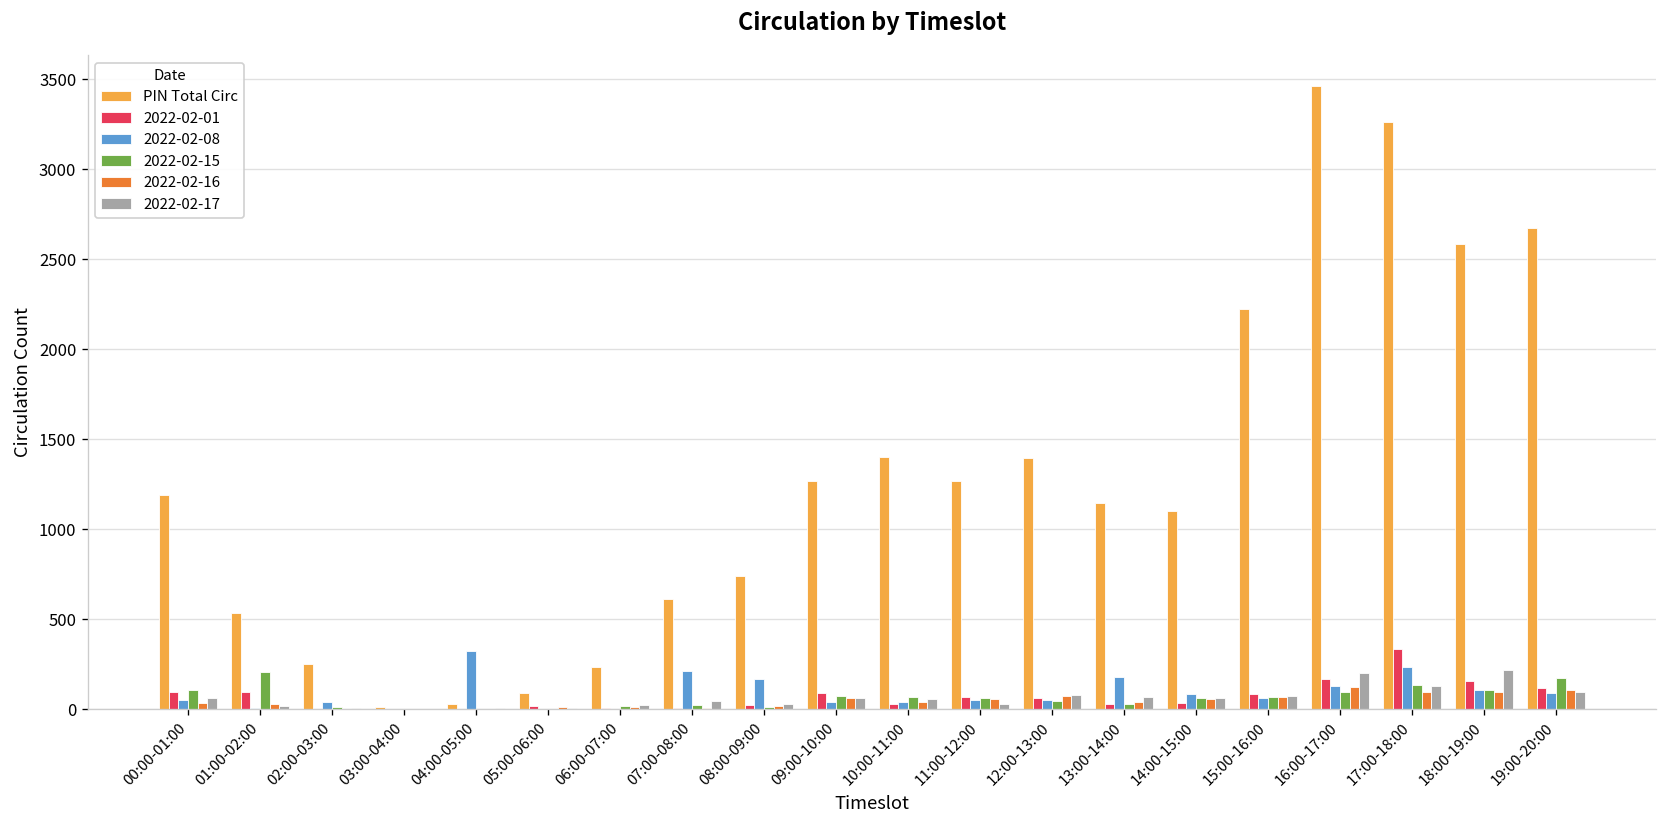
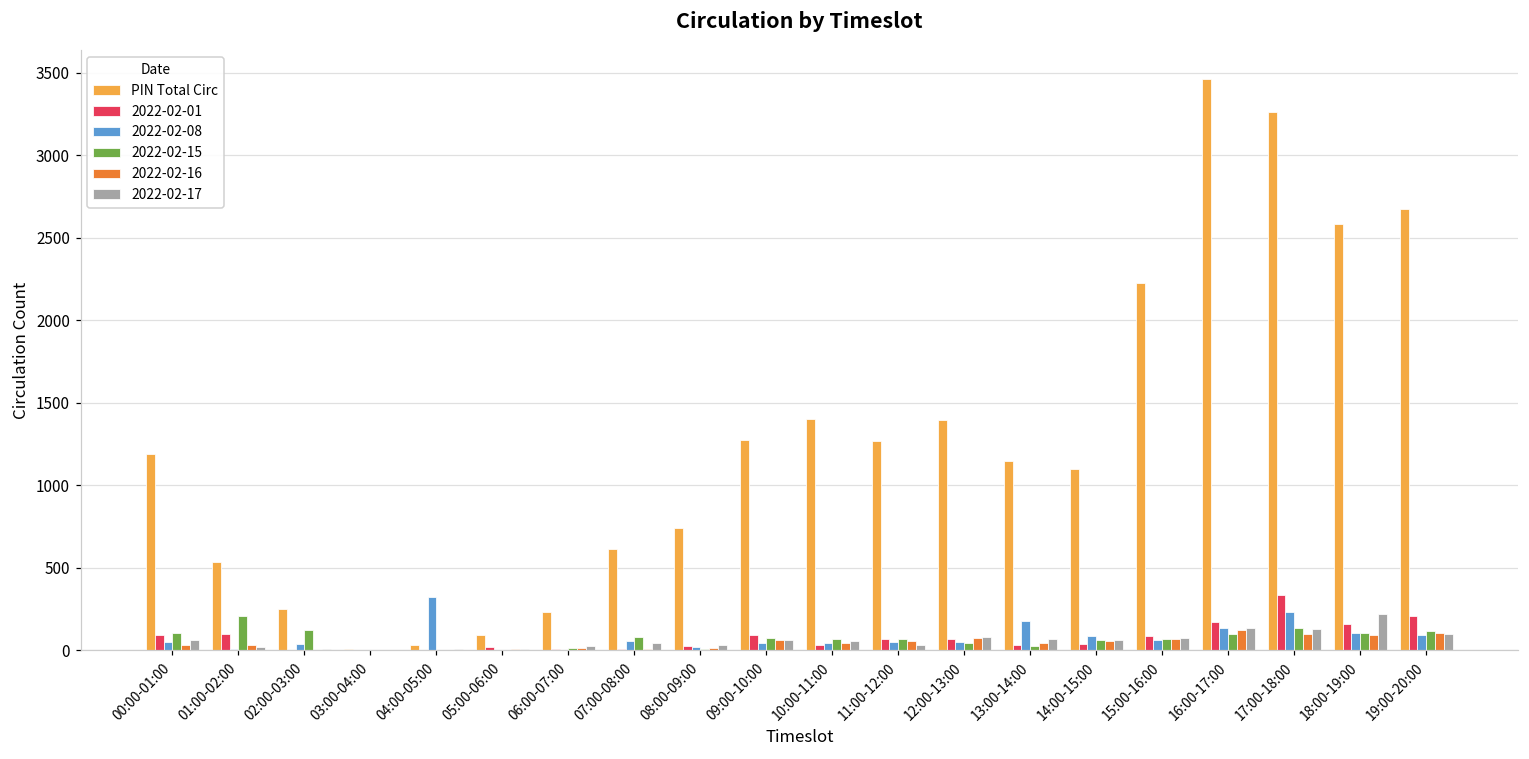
  {
    "2022-02-01": {
      "00:00-01:00": 90,
      "01:00-02:00": 100,
      "03:00-04:00": 0,
      "05:00-06:00": 20,
      "08:00-09:00": 30,
      "09:00-10:00": 90,
      "10:00-11:00": 30,
      "11:00-12:00": 70,
      "12:00-13:00": 70,
      "13:00-14:00": 30,
      "14:00-15:00": 40,
      "15:00-16:00": 80,
      "16:00-17:00": 170,
      "17:00-18:00": 340,
      "18:00-19:00": 160,
-     "19:00-20:00": 120
+     "19:00-20:00": 210
    },
    "2022-02-08": {
      "00:00-01:00": 50,
      "02:00-03:00": 40,
      "03:00-04:00": 0,
      "04:00-05:00": 320,
-     "07:00-08:00": 210,
-     "08:00-09:00": 170,
+     "07:00-08:00": 60,
+     "08:00-09:00": 20,
      "09:00-10:00": 40,
      "10:00-11:00": 40,
      "11:00-12:00": 50,
      "12:00-13:00": 50,
      "13:00-14:00": 180,
      "14:00-15:00": 80,
      "15:00-16:00": 60,
      "16:00-17:00": 130,
      "17:00-18:00": 230,
      "18:00-19:00": 110,
      "19:00-20:00": 90
    },
    "2022-02-15": {
      "00:00-01:00": 110,
      "01:00-02:00": 210,
-     "02:00-03:00": 10,
+     "02:00-03:00": 120,
      "03:00-04:00": 0,
-     "07:00-08:00": 20,
+     "07:00-08:00": 80,
      "09:00-10:00": 70,
      "10:00-11:00": 70,
      "11:00-12:00": 70,
      "12:00-13:00": 50,
      "13:00-14:00": 30,
      "14:00-15:00": 60,
      "15:00-16:00": 70,
      "16:00-17:00": 100,
      "17:00-18:00": 140,
      "18:00-19:00": 110,
-     "19:00-20:00": 170
+     "19:00-20:00": 120
    },
    "2022-02-17": {
      "00:00-01:00": 60,
      "01:00-02:00": 20,
      "03:00-04:00": 0,
      "06:00-07:00": 30,
      "07:00-08:00": 50,
      "08:00-09:00": 30,
      "09:00-10:00": 60,
      "10:00-11:00": 60,
      "11:00-12:00": 30,
      "12:00-13:00": 80,
      "13:00-14:00": 70,
      "14:00-15:00": 60,
      "15:00-16:00": 70,
-     "16:00-17:00": 200,
+     "16:00-17:00": 130,
      "17:00-18:00": 130,
      "18:00-19:00": 220,
      "19:00-20:00": 100
    }
  }
